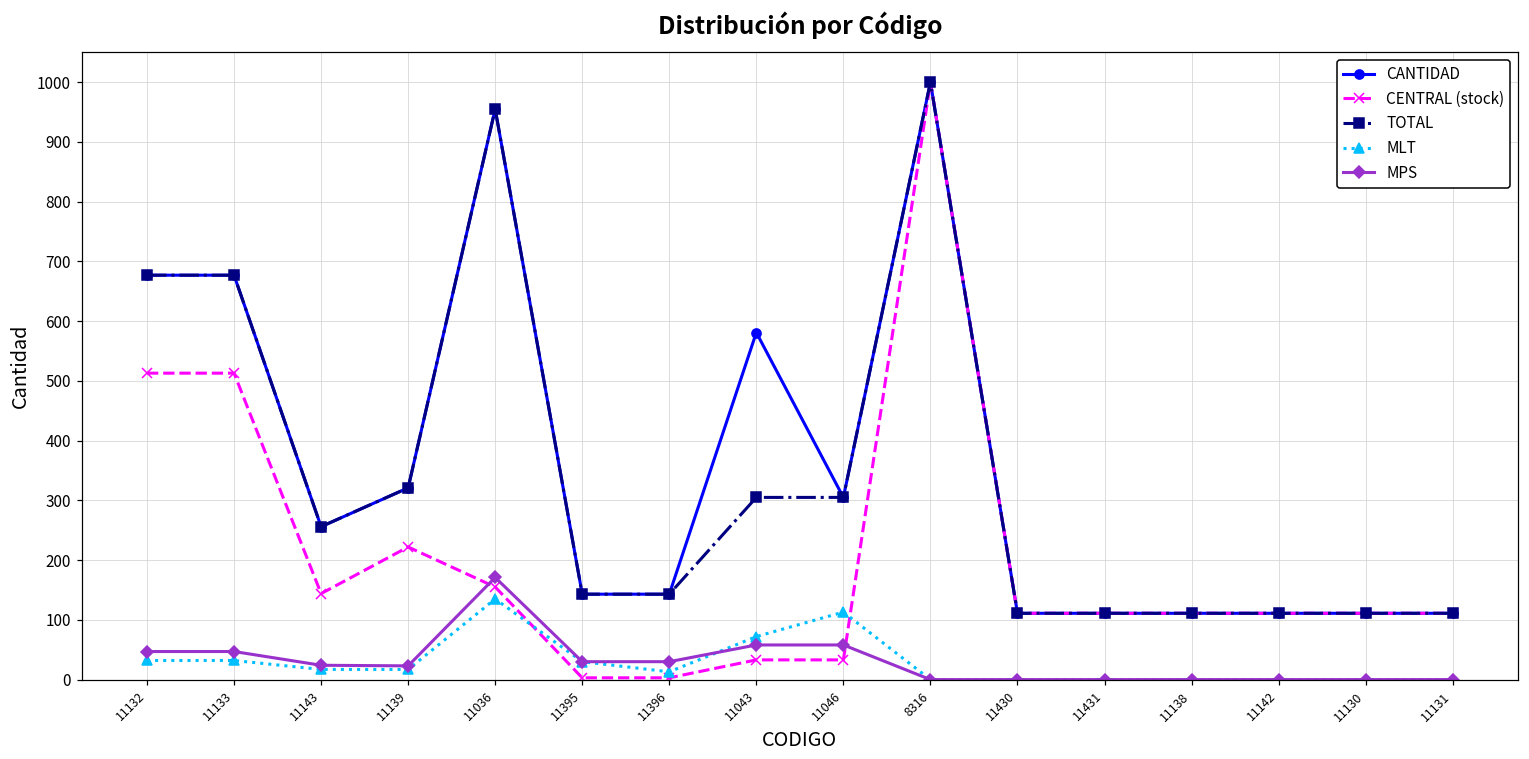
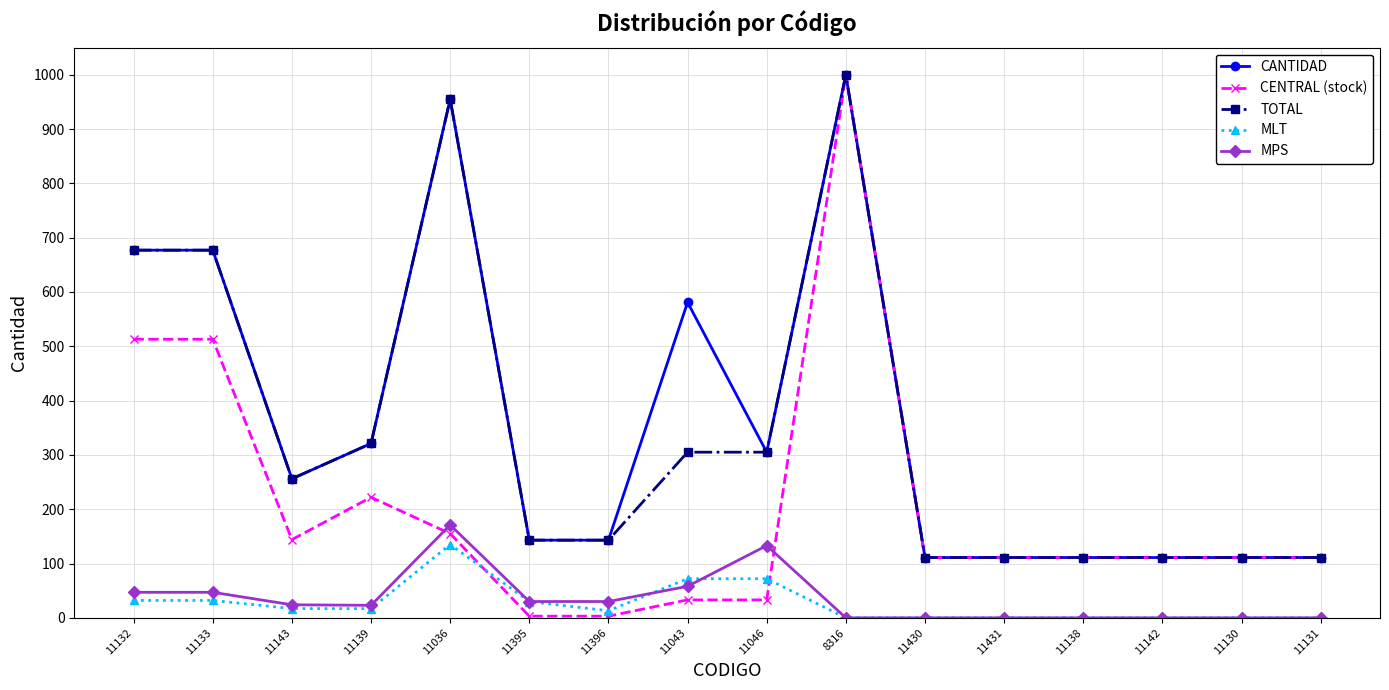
  {
    "CANTIDAD": {
      "11043": 580
    },
    "CENTRAL (stock)": {
      "11132": 510,
      "11133": 510,
      "11143": 140,
      "11139": 220,
      "11036": 160,
      "11395": 0,
      "11396": 0,
      "11043": 30,
      "11046": 30
    },
    "TOTAL": {
      "11043": 310
    },
    "MLT": {
      "11132": 30,
      "11133": 30,
      "11143": 20,
      "11139": 20,
      "11036": 140,
      "11396": 10,
      "11043": 70,
-     "11046": 110
+     "11046": 70
    },
    "MPS": {
      "11132": 50,
      "11133": 50,
      "11143": 20,
      "11139": 20,
      "11036": 170,
      "11396": 30,
      "11043": 60,
-     "11046": 60
+     "11046": 130
    }
  }
